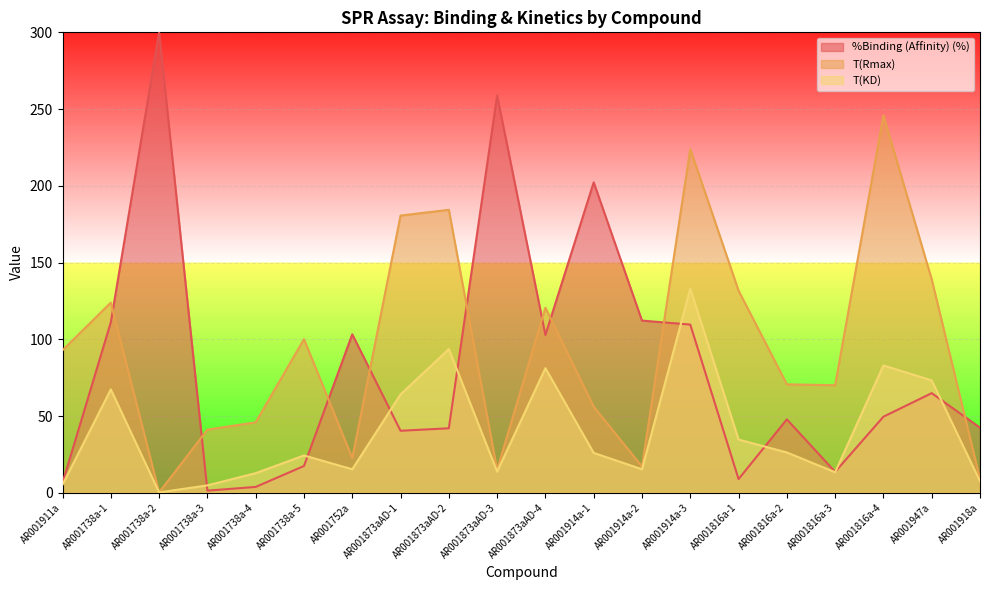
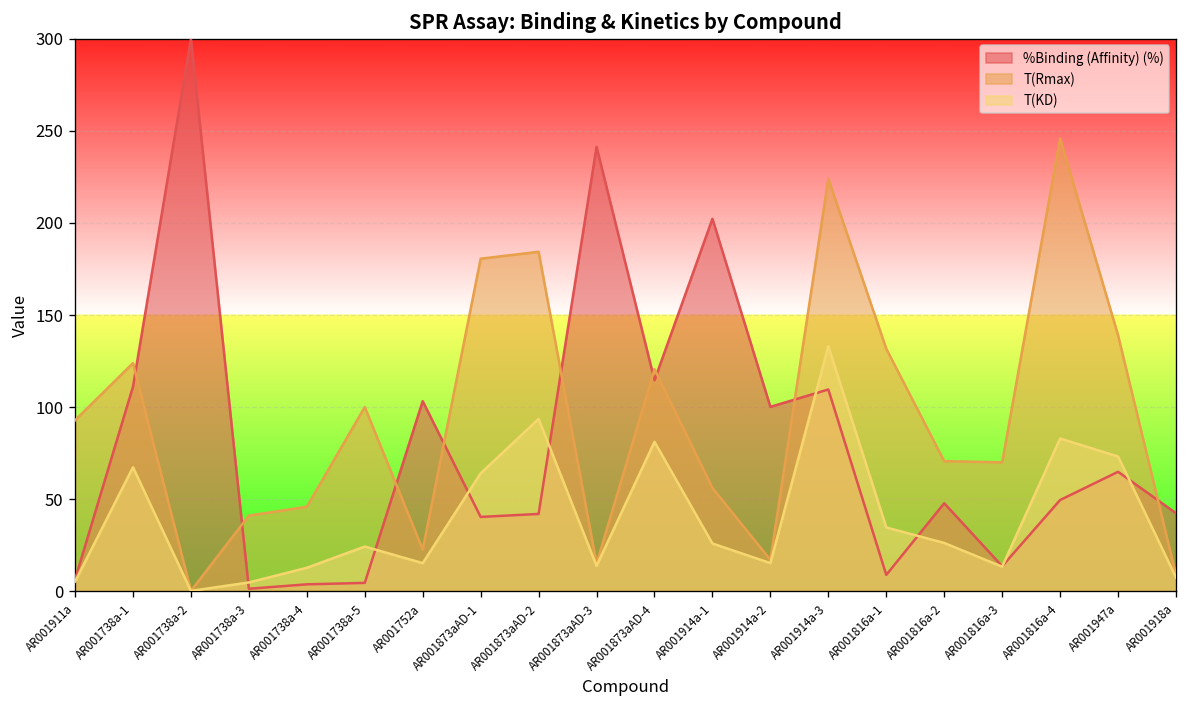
  {
    "%Binding (Affinity) (%)": {
      "AR001738a-1": 111,
      "AR001738a-2": 300,
      "AR001738a-3": 1,
      "AR001738a-4": 4,
-     "AR001738a-5": 17,
+     "AR001738a-5": 5,
      "AR001752a": 103,
      "AR001873aAD-1": 40,
      "AR001873aAD-2": 42,
-     "AR001873aAD-3": 259,
-     "AR001873aAD-4": 103,
+     "AR001873aAD-3": 241,
+     "AR001873aAD-4": 115,
      "AR001914a-1": 202,
-     "AR001914a-2": 112,
+     "AR001914a-2": 100,
      "AR001914a-3": 110,
      "AR001816a-1": 9,
      "AR001816a-2": 48,
      "AR001816a-4": 50,
      "AR001947a": 65,
      "AR001918a": 42
    }
  }
